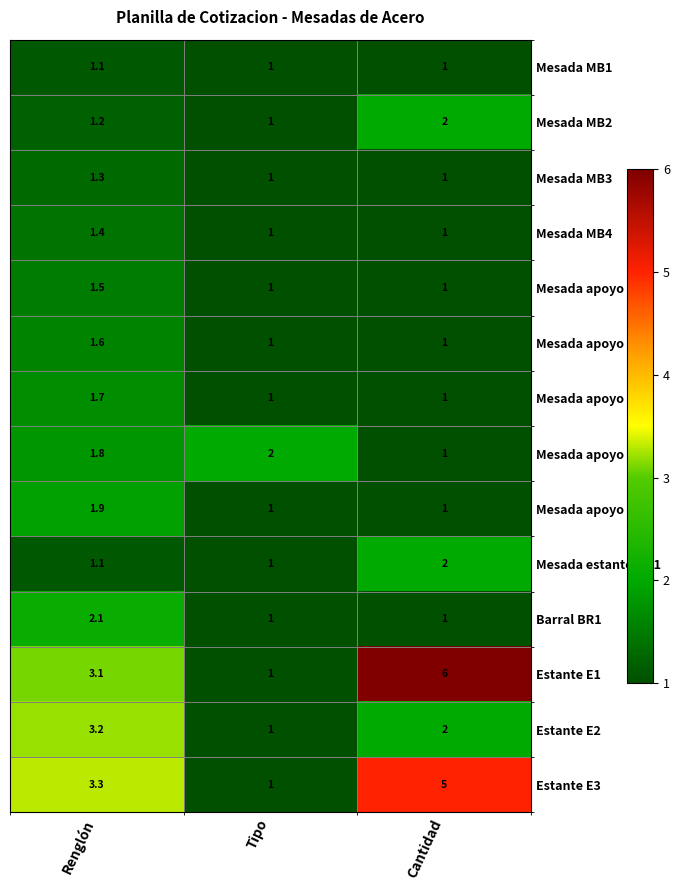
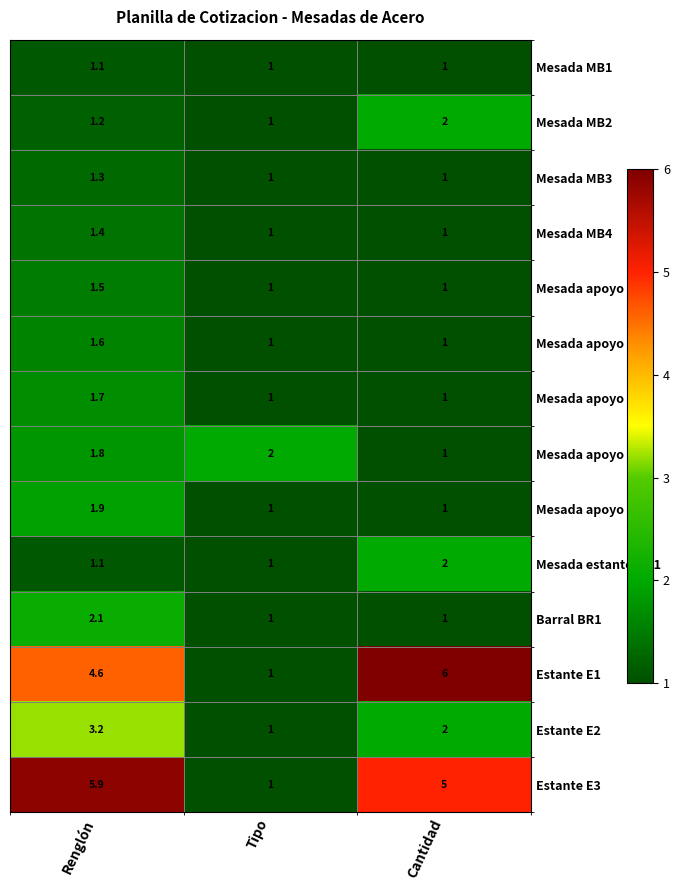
  {
    "Mesada MB1": {
      "Renglón": 1.1,
      "Tipo": 1,
      "Cantidad": 1
    },
    "Mesada MB2": {
      "Renglón": 1.2,
      "Tipo": 1,
      "Cantidad": 2
    },
    "Mesada MB3": {
      "Renglón": 1.3,
      "Tipo": 1,
      "Cantidad": 1
    },
    "Mesada MB4": {
      "Renglón": 1.4,
      "Tipo": 1,
      "Cantidad": 1
    },
    "Mesada apoyo M1": {
      "Renglón": 1.5,
      "Tipo": 1,
      "Cantidad": 1
    },
    "Mesada apoyo M2": {
      "Renglón": 1.6,
      "Tipo": 1,
      "Cantidad": 1
    },
    "Mesada apoyo M3": {
      "Renglón": 1.7,
      "Tipo": 1,
      "Cantidad": 1
    },
    "Mesada apoyo M4": {
      "Renglón": 1.8,
      "Tipo": 2,
      "Cantidad": 1
    },
    "Mesada apoyo M5": {
      "Renglón": 1.9,
      "Tipo": 1,
      "Cantidad": 1
    },
    "Mesada estante ME1": {
      "Renglón": 1.1,
      "Tipo": 1,
      "Cantidad": 2
    },
    "Barral BR1": {
      "Renglón": 2.1,
      "Tipo": 1,
      "Cantidad": 1
    },
    "Estante E1": {
-     "Renglón": 3.1,
+     "Renglón": 4.6,
      "Tipo": 1,
      "Cantidad": 6
    },
    "Estante E2": {
      "Renglón": 3.2,
      "Tipo": 1,
      "Cantidad": 2
    },
    "Estante E3": {
-     "Renglón": 3.3,
+     "Renglón": 5.9,
      "Tipo": 1,
      "Cantidad": 5
    }
  }
